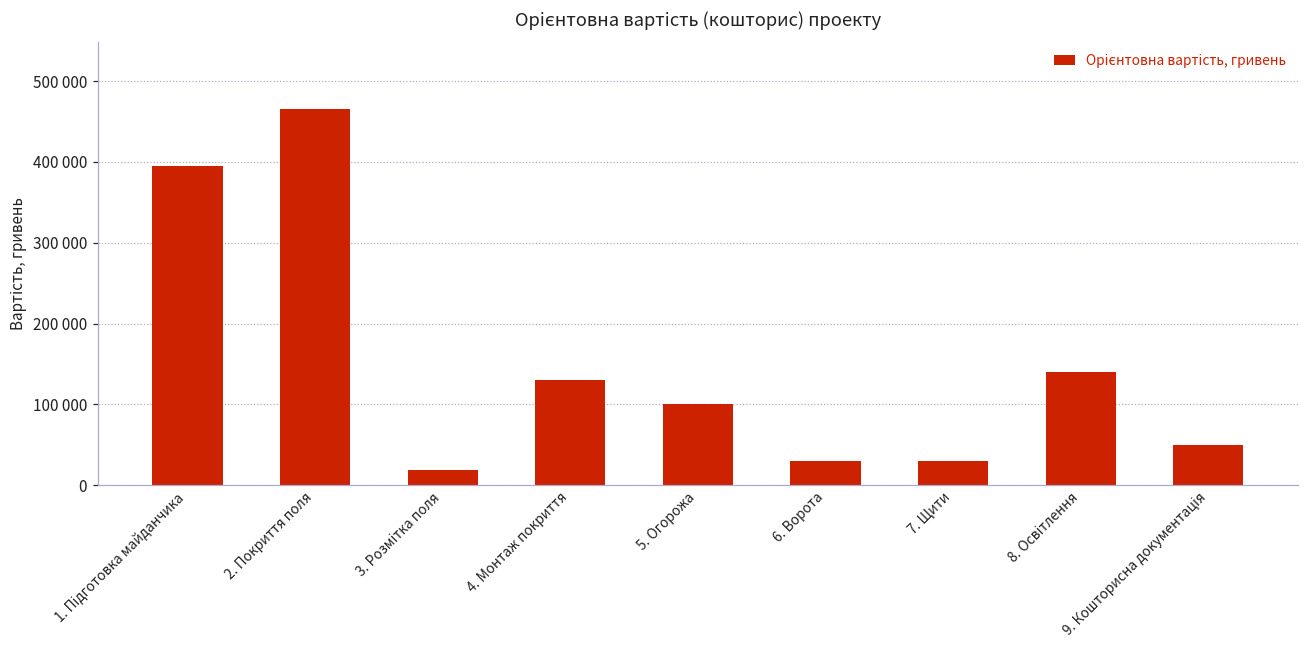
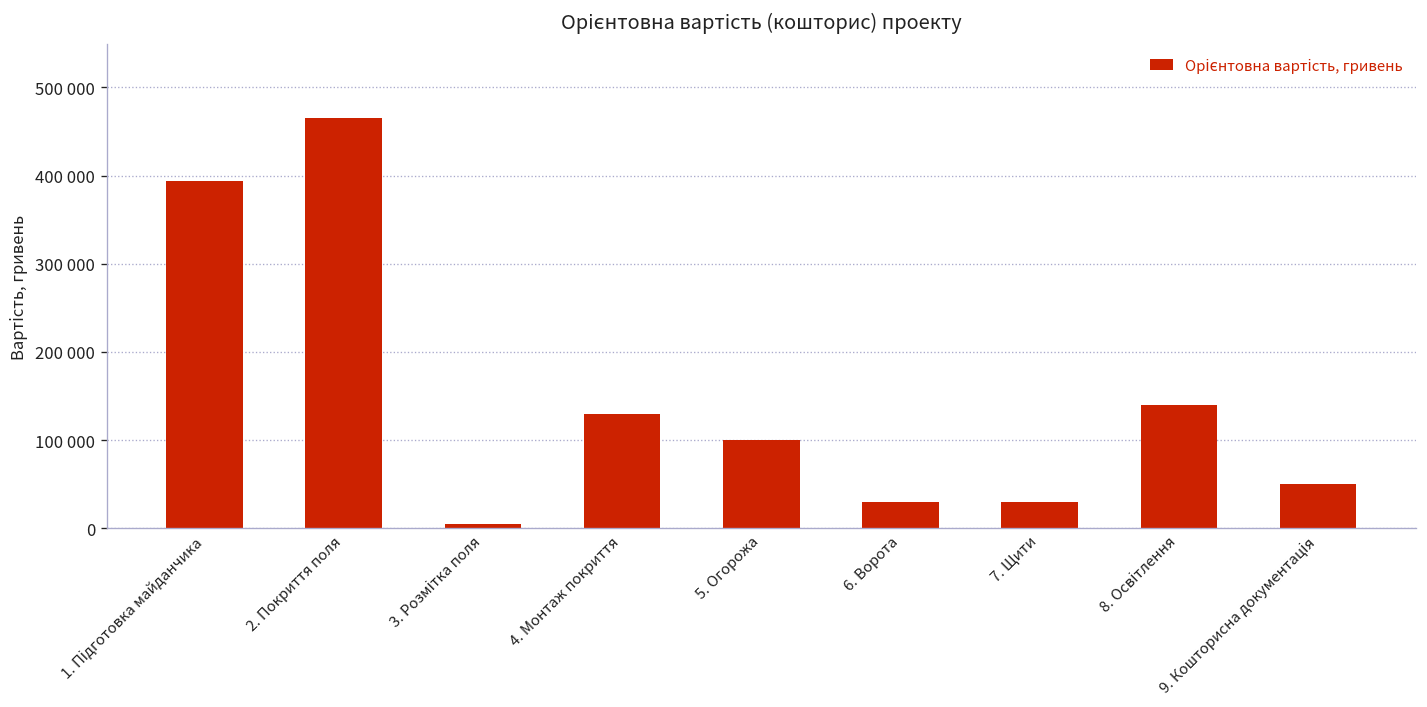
  {
    "1. Підготовка майданчика": 390000,
    "2. Покриття поля": 470000,
-   "3. Розмітка поля": 20000,
+   "3. Розмітка поля": 10000,
    "4. Монтаж покриття": 130000,
    "5. Огорожа": 100000,
    "6. Ворота": 30000,
    "7. Щити": 30000,
    "8. Освітлення": 140000,
    "9. Кошторисна документація": 50000
  }
